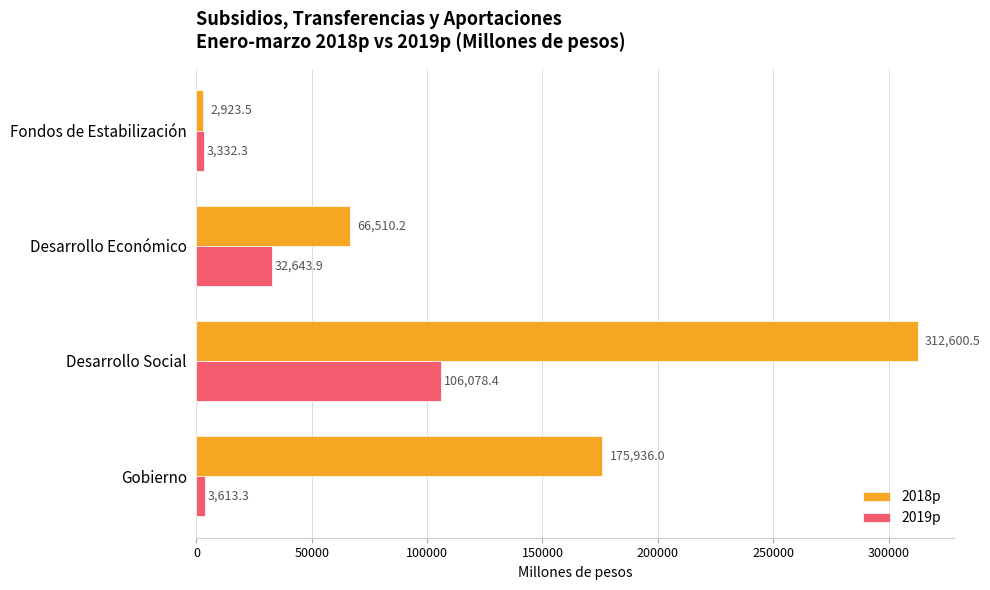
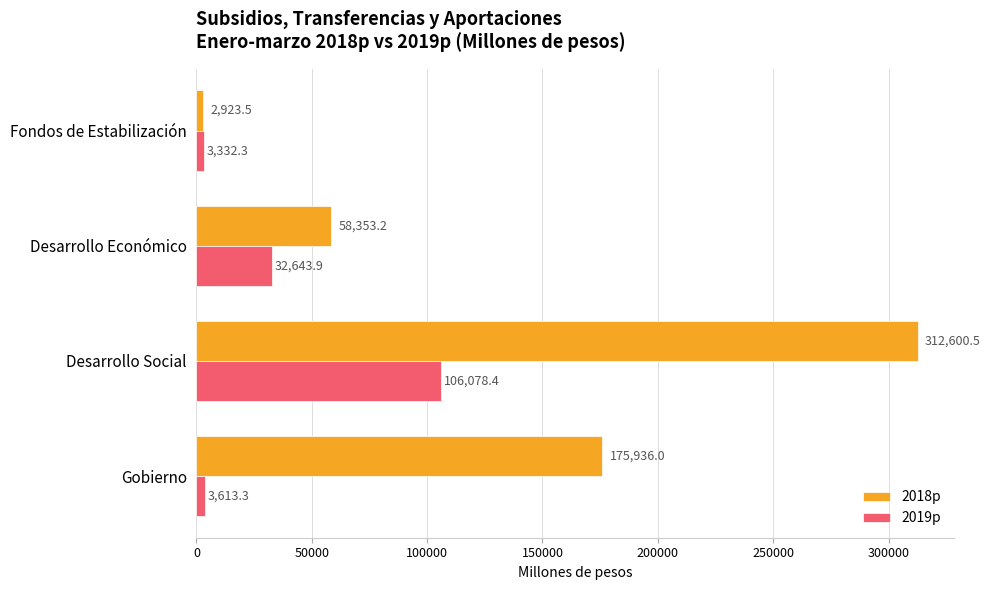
  {
    "2018p": {
      "Fondos de Estabilización": "2,923.5",
-     "Desarrollo Económico": "66,510.2",
+     "Desarrollo Económico": "58,353.2",
      "Desarrollo Social": "312,600.5",
      "Gobierno": "175,936.0"
    },
    "2019p": {
      "Fondos de Estabilización": "3,332.3",
      "Desarrollo Económico": "32,643.9",
      "Desarrollo Social": "106,078.4",
      "Gobierno": "3,613.3"
    }
  }
